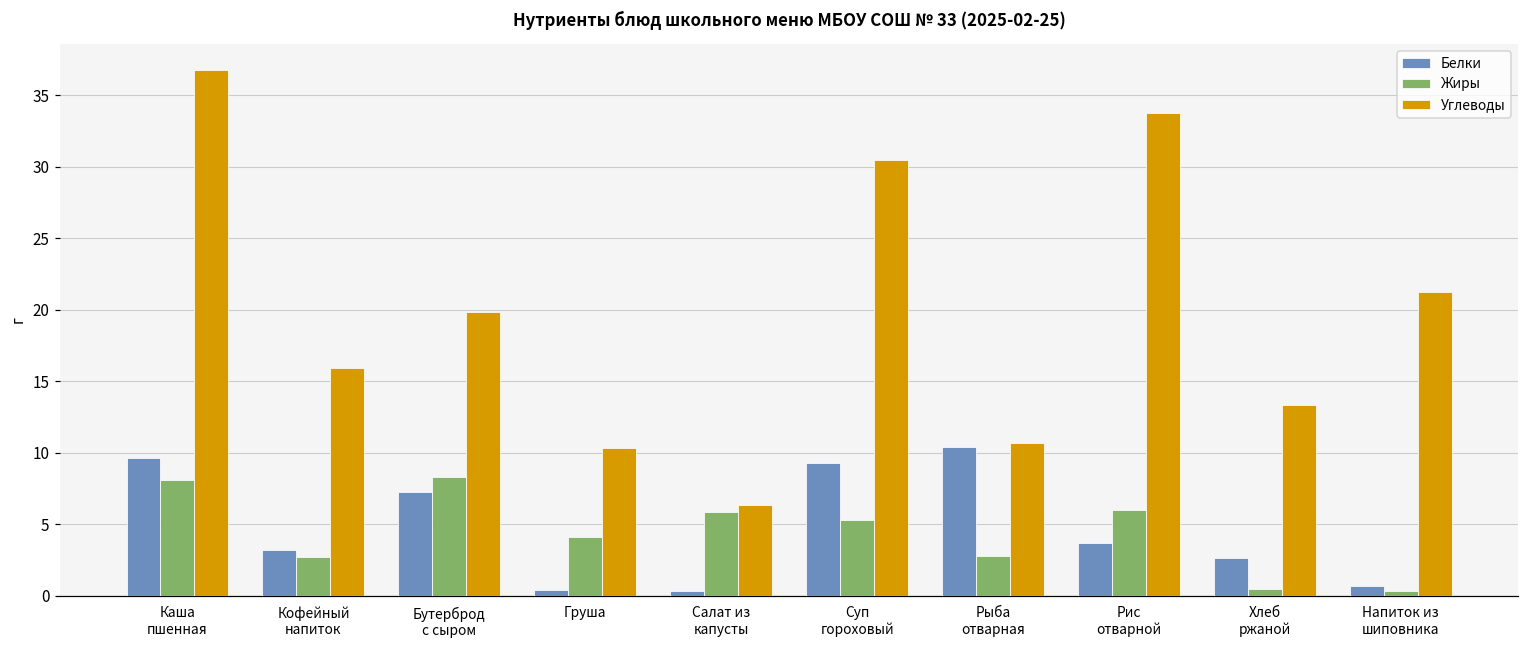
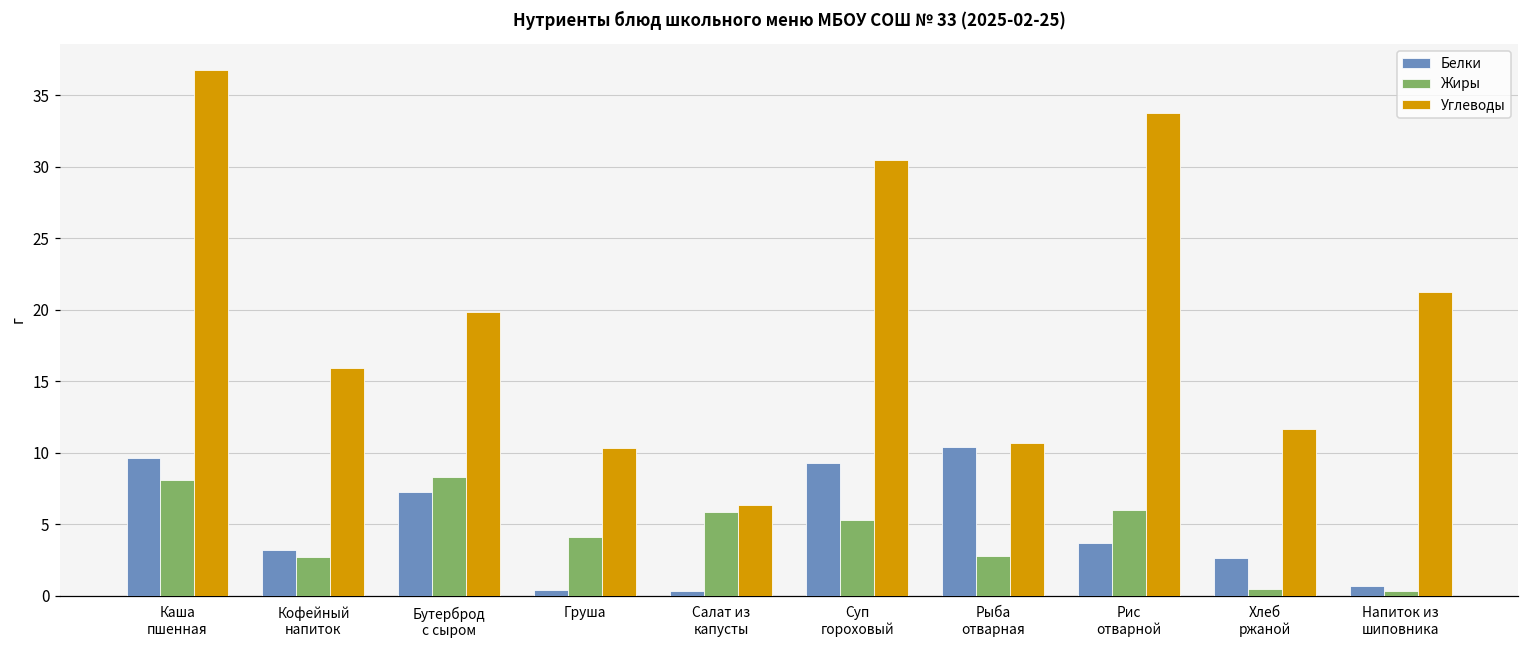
  {
    "Белки": {
      "Каша пшенная": 9.6,
      "Кофейный напиток": 3.2,
      "Бутерброд с сыром": 7.3,
      "Груша": 0.4,
      "Салат из капусты": 0.3,
      "Суп гороховый": 9.3,
      "Рыба отварная": 10.4,
      "Рис отварной": 3.7,
      "Хлеб ржаной": 2.6,
      "Напиток из шиповника": 0.7
    },
    "Жиры": {
      "Каша пшенная": 8.1,
      "Кофейный напиток": 2.7,
      "Бутерброд с сыром": 8.3,
      "Груша": 4.1,
      "Салат из капусты": 5.9,
      "Суп гороховый": 5.3,
      "Рыба отварная": 2.8,
      "Рис отварной": 6.0,
      "Хлеб ржаной": 0.5,
      "Напиток из шиповника": 0.3
    },
    "Углеводы": {
      "Каша пшенная": 36.7,
      "Кофейный напиток": 15.9,
      "Бутерброд с сыром": 19.9,
      "Груша": 10.3,
      "Салат из капусты": 6.3,
      "Суп гороховый": 30.5,
      "Рыба отварная": 10.7,
      "Рис отварной": 33.8,
-     "Хлеб ржаной": 13.4,
+     "Хлеб ржаной": 11.6,
      "Напиток из шиповника": 21.2
    }
  }
